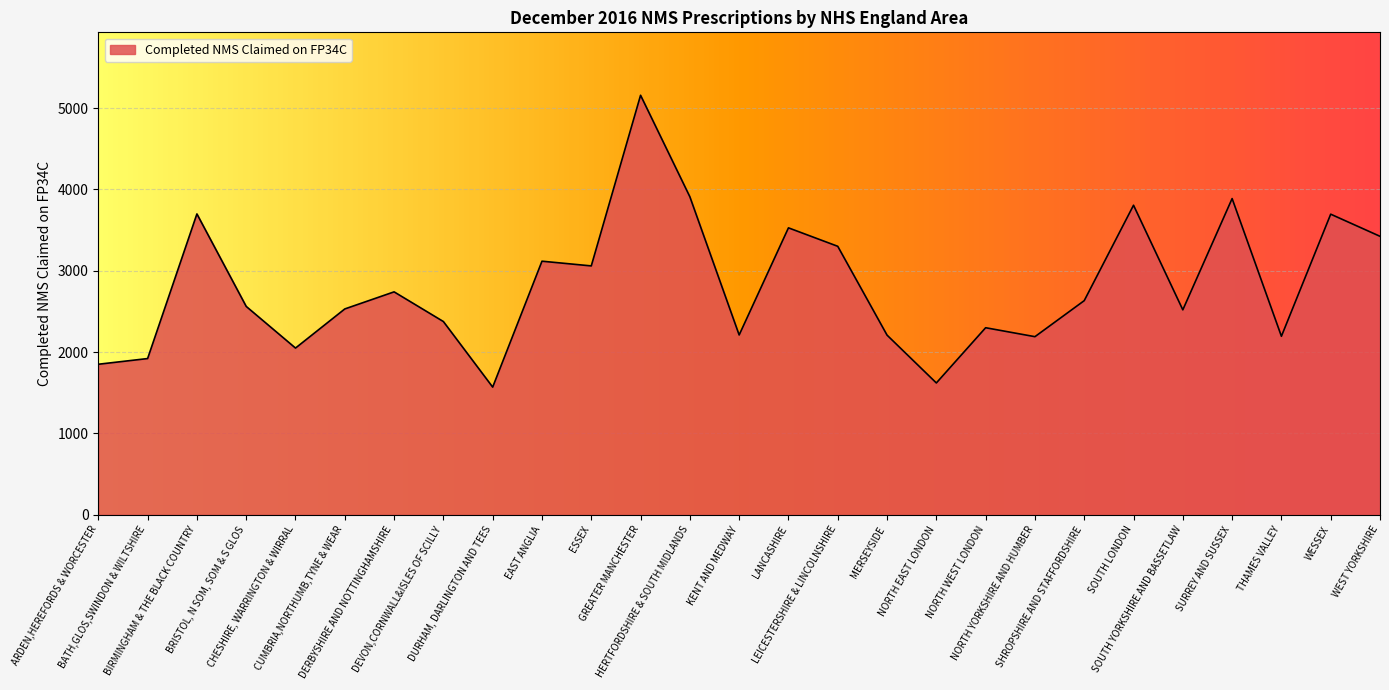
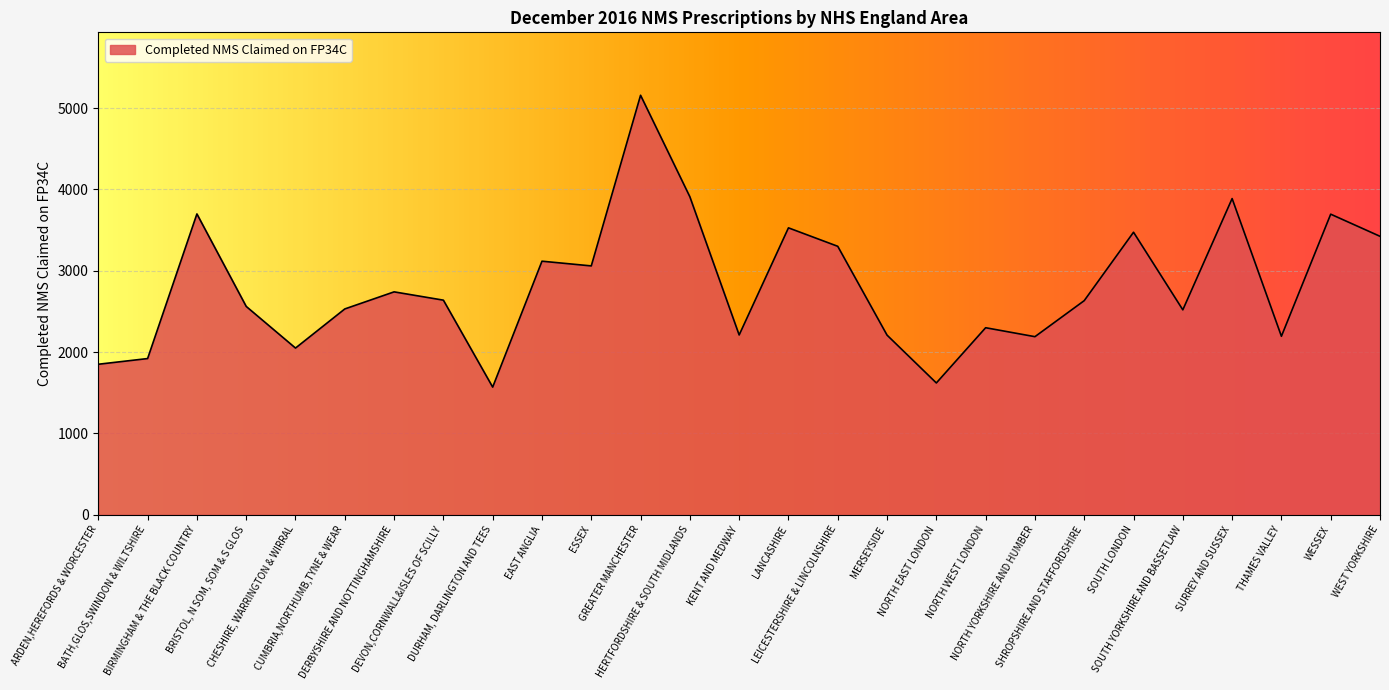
  {
    "ARDEN,HEREFORDS & WORCESTER": 1900,
    "BATH,GLOS,SWINDON & WILTSHIRE": 1900,
    "BIRMINGHAM & THE BLACK COUNTRY": 3700,
    "BRISTOL, N SOM, SOM & S GLOS": 2600,
    "CHESHIRE, WARRINGTON & WIRRAL": 2100,
    "CUMBRIA,NORTHUMB,TYNE & WEAR": 2500,
    "DERBYSHIRE AND NOTTINGHAMSHIRE": 2700,
-   "DEVON,CORNWALL&ISLES OF SCILLY": 2400,
+   "DEVON,CORNWALL&ISLES OF SCILLY": 2600,
    "DURHAM, DARLINGTON AND TEES": 1600,
    "EAST ANGLIA": 3100,
    "ESSEX": 3100,
    "GREATER MANCHESTER": 5200,
    "HERTFORDSHIRE & SOUTH MIDLANDS": 3900,
    "KENT AND MEDWAY": 2200,
    "LANCASHIRE": 3500,
    "LEICESTERSHIRE & LINCOLNSHIRE": 3300,
    "MERSEYSIDE": 2200,
    "NORTH EAST LONDON": 1600,
    "NORTH WEST LONDON": 2300,
    "NORTH YORKSHIRE AND HUMBER": 2200,
    "SHROPSHIRE AND STAFFORDSHIRE": 2600,
-   "SOUTH LONDON": 3800,
+   "SOUTH LONDON": 3500,
    "SOUTH YORKSHIRE AND BASSETLAW": 2500,
    "SURREY AND SUSSEX": 3900,
    "THAMES VALLEY": 2200,
    "WESSEX": 3700,
    "WEST YORKSHIRE": 3400
  }
